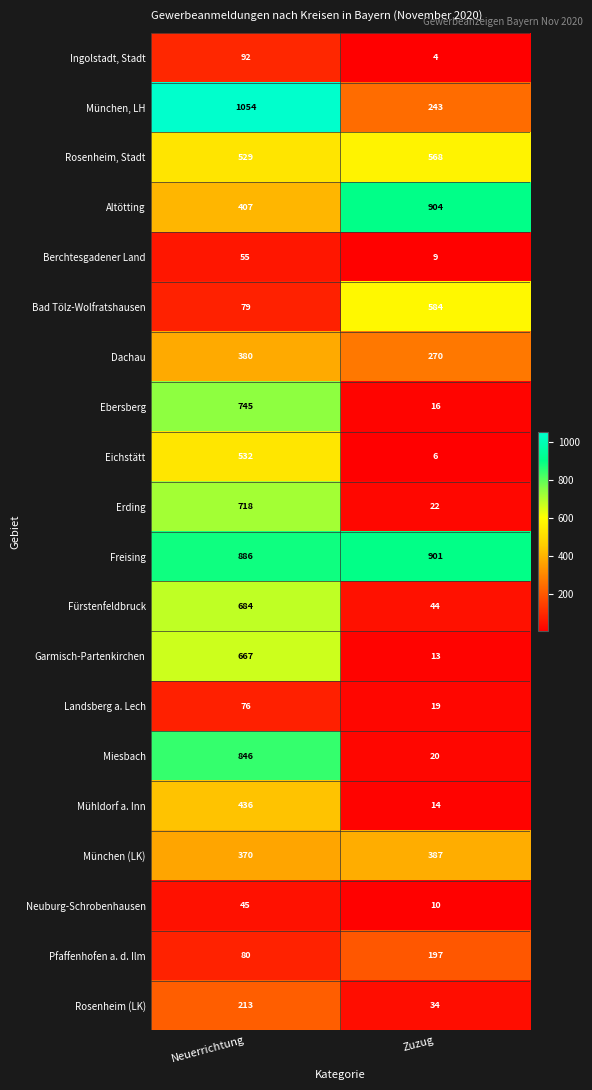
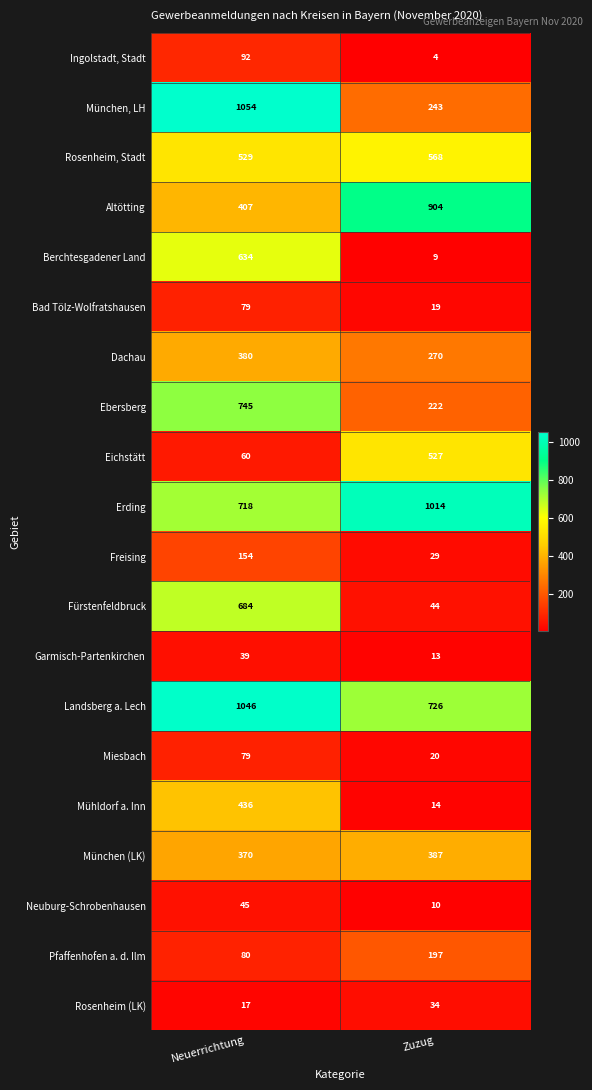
  {
    "Ingolstadt, Stadt": {
      "Neuerrichtung": 92,
      "Zuzug": 4
    },
    "München, LH": {
      "Neuerrichtung": 1054,
      "Zuzug": 243
    },
    "Rosenheim, Stadt": {
      "Neuerrichtung": 529,
      "Zuzug": 568
    },
    "Altötting": {
      "Neuerrichtung": 407,
      "Zuzug": 904
    },
    "Berchtesgadener Land": {
-     "Neuerrichtung": 55,
+     "Neuerrichtung": 634,
      "Zuzug": 9
    },
    "Bad Tölz-Wolfratshausen": {
      "Neuerrichtung": 79,
-     "Zuzug": 584
+     "Zuzug": 19
    },
    "Dachau": {
      "Neuerrichtung": 380,
      "Zuzug": 270
    },
    "Ebersberg": {
      "Neuerrichtung": 745,
-     "Zuzug": 16
+     "Zuzug": 222
    },
    "Eichstätt": {
-     "Neuerrichtung": 532,
-     "Zuzug": 6
+     "Neuerrichtung": 60,
+     "Zuzug": 527
    },
    "Erding": {
      "Neuerrichtung": 718,
-     "Zuzug": 22
+     "Zuzug": 1014
    },
    "Freising": {
-     "Neuerrichtung": 886,
-     "Zuzug": 901
+     "Neuerrichtung": 154,
+     "Zuzug": 29
    },
    "Fürstenfeldbruck": {
      "Neuerrichtung": 684,
      "Zuzug": 44
    },
    "Garmisch-Partenkirchen": {
-     "Neuerrichtung": 667,
+     "Neuerrichtung": 39,
      "Zuzug": 13
    },
    "Landsberg a. Lech": {
-     "Neuerrichtung": 76,
-     "Zuzug": 19
+     "Neuerrichtung": 1046,
+     "Zuzug": 726
    },
    "Miesbach": {
-     "Neuerrichtung": 846,
+     "Neuerrichtung": 79,
      "Zuzug": 20
    },
    "Mühldorf a. Inn": {
      "Neuerrichtung": 436,
      "Zuzug": 14
    },
    "München (LK)": {
      "Neuerrichtung": 370,
      "Zuzug": 387
    },
    "Neuburg-Schrobenhausen": {
      "Neuerrichtung": 45,
      "Zuzug": 10
    },
    "Pfaffenhofen a. d. Ilm": {
      "Neuerrichtung": 80,
      "Zuzug": 197
    },
    "Rosenheim (LK)": {
-     "Neuerrichtung": 213,
+     "Neuerrichtung": 17,
      "Zuzug": 34
    }
  }
